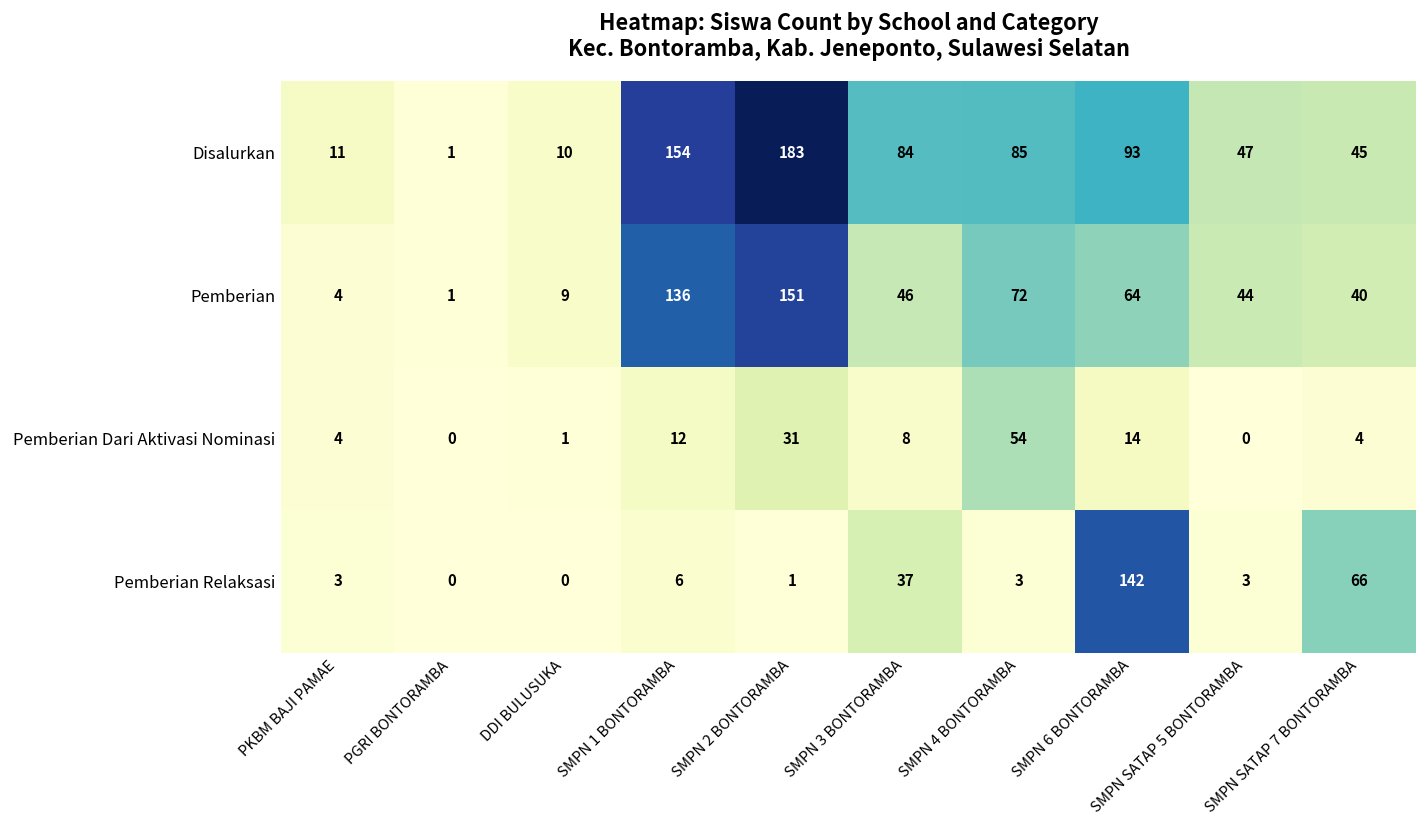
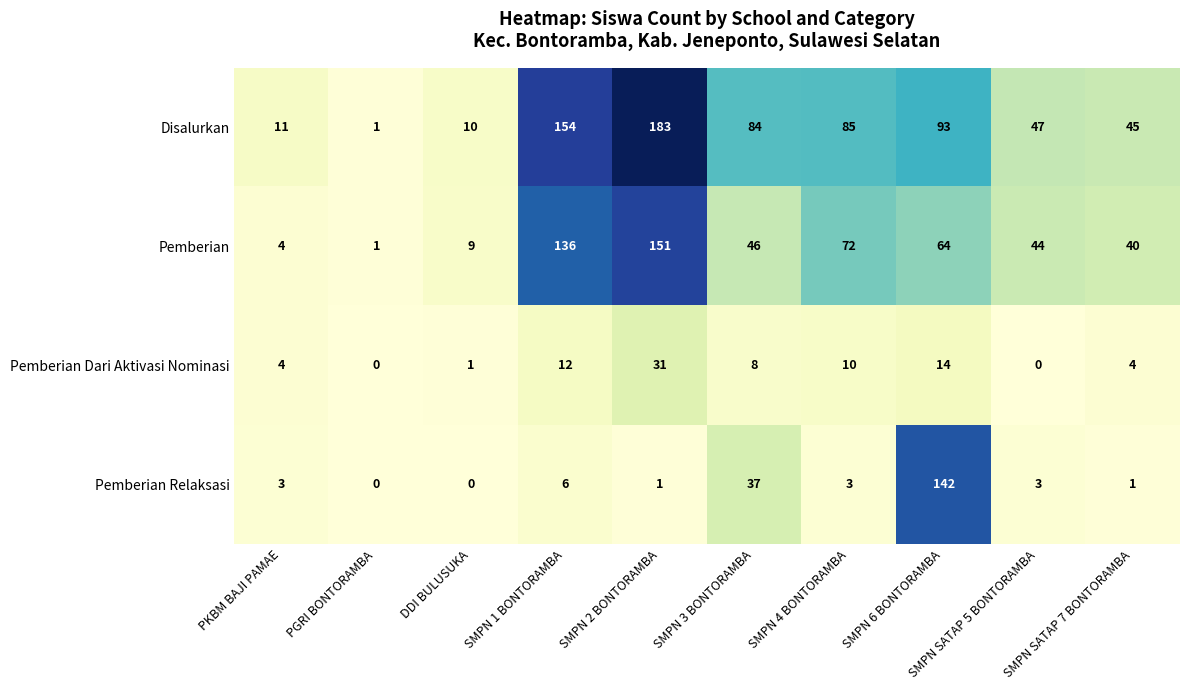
  {
    "Disalurkan": {
      "PKBM BAJI PAMAE": 11,
      "PGRI BONTORAMBA": 1,
      "DDI BULUSUKA": 10,
      "SMPN 1 BONTORAMBA": 154,
      "SMPN 2 BONTORAMBA": 183,
      "SMPN 3 BONTORAMBA": 84,
      "SMPN 4 BONTORAMBA": 85,
      "SMPN 6 BONTORAMBA": 93,
      "SMPN SATAP 5 BONTORAMBA": 47,
      "SMPN SATAP 7 BONTORAMBA": 45
    },
    "Pemberian": {
      "PKBM BAJI PAMAE": 4,
      "PGRI BONTORAMBA": 1,
      "DDI BULUSUKA": 9,
      "SMPN 1 BONTORAMBA": 136,
      "SMPN 2 BONTORAMBA": 151,
      "SMPN 3 BONTORAMBA": 46,
      "SMPN 4 BONTORAMBA": 72,
      "SMPN 6 BONTORAMBA": 64,
      "SMPN SATAP 5 BONTORAMBA": 44,
      "SMPN SATAP 7 BONTORAMBA": 40
    },
    "Pemberian Dari Aktivasi Nominasi": {
      "PKBM BAJI PAMAE": 4,
      "PGRI BONTORAMBA": 0,
      "DDI BULUSUKA": 1,
      "SMPN 1 BONTORAMBA": 12,
      "SMPN 2 BONTORAMBA": 31,
      "SMPN 3 BONTORAMBA": 8,
-     "SMPN 4 BONTORAMBA": 54,
+     "SMPN 4 BONTORAMBA": 10,
      "SMPN 6 BONTORAMBA": 14,
      "SMPN SATAP 5 BONTORAMBA": 0,
      "SMPN SATAP 7 BONTORAMBA": 4
    },
    "Pemberian Relaksasi": {
      "PKBM BAJI PAMAE": 3,
      "PGRI BONTORAMBA": 0,
      "DDI BULUSUKA": 0,
      "SMPN 1 BONTORAMBA": 6,
      "SMPN 2 BONTORAMBA": 1,
      "SMPN 3 BONTORAMBA": 37,
      "SMPN 4 BONTORAMBA": 3,
      "SMPN 6 BONTORAMBA": 142,
      "SMPN SATAP 5 BONTORAMBA": 3,
-     "SMPN SATAP 7 BONTORAMBA": 66
+     "SMPN SATAP 7 BONTORAMBA": 1
    }
  }
